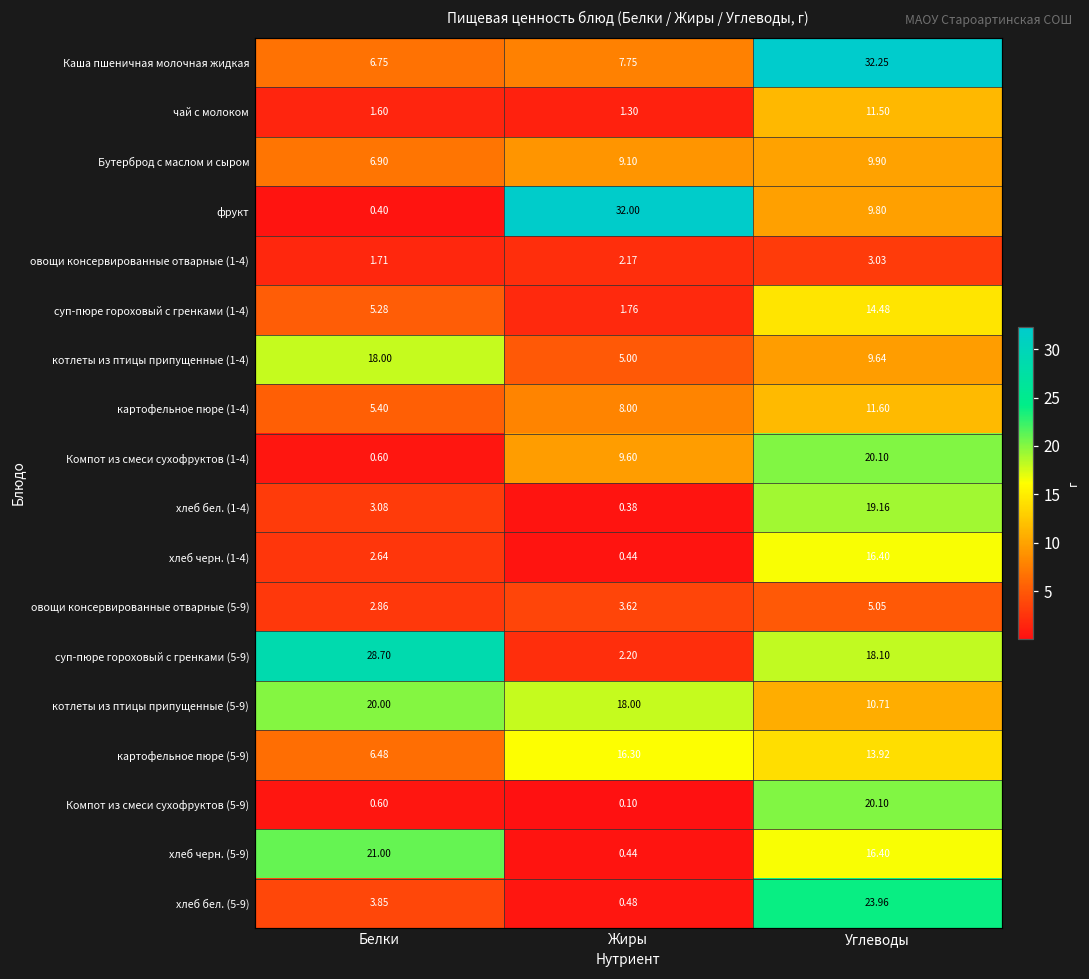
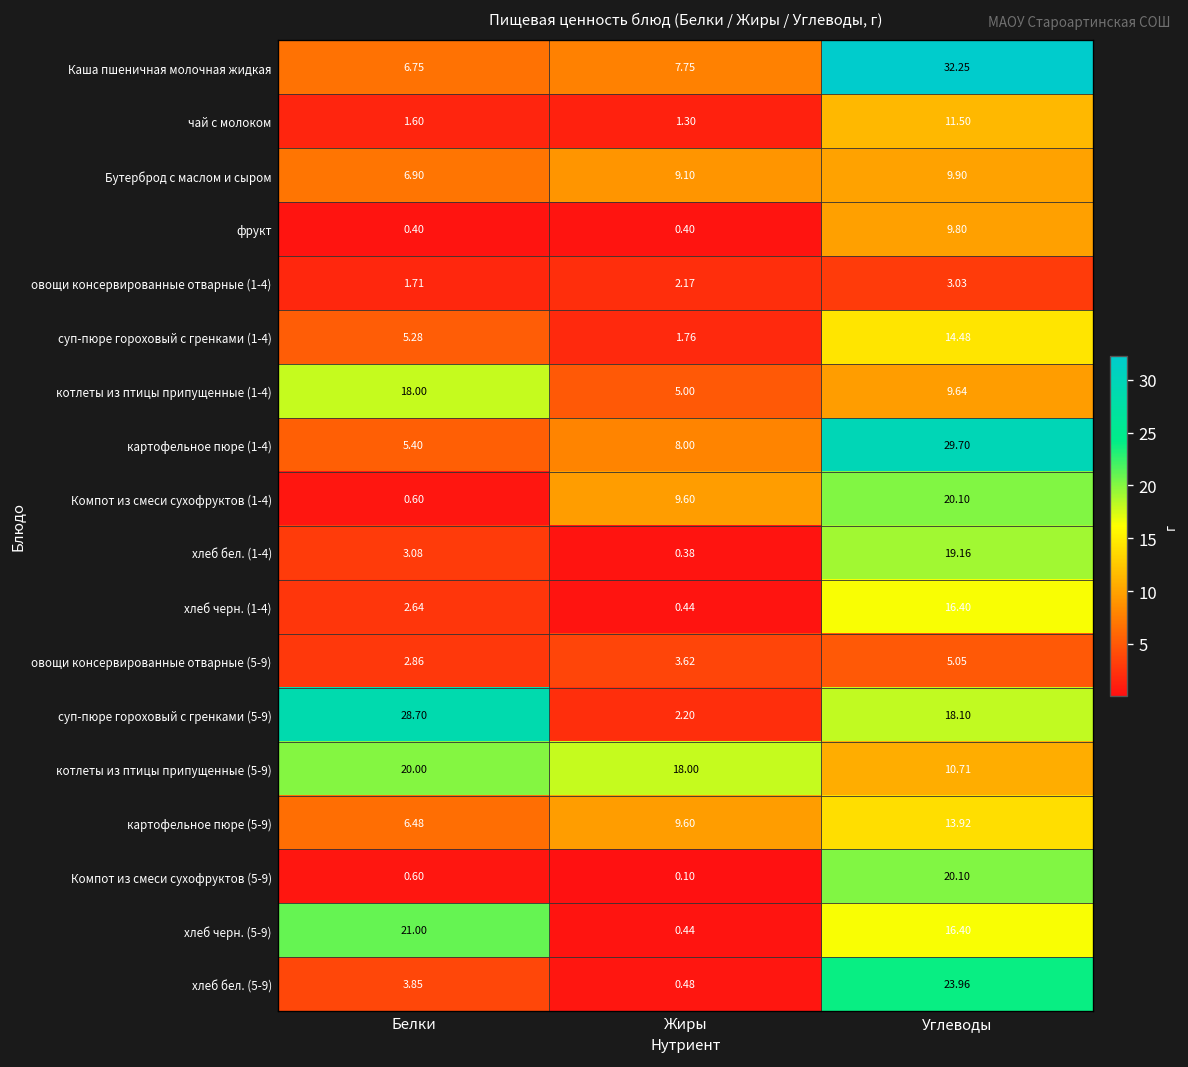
  {
    "Каша пшеничная молочная жидкая": {
      "Белки": 6.75,
      "Жиры": 7.75,
      "Углеводы": 32.25
    },
    "чай с молоком": {
      "Белки": 1.60,
      "Жиры": 1.30,
      "Углеводы": 11.50
    },
    "Бутерброд с маслом и сыром": {
      "Белки": 6.90,
      "Жиры": 9.10,
      "Углеводы": 9.90
    },
    "фрукт": {
      "Белки": 0.40,
-     "Жиры": 32.00,
+     "Жиры": 0.40,
      "Углеводы": 9.80
    },
    "овощи консервированные отварные (1-4)": {
      "Белки": 1.71,
      "Жиры": 2.17,
      "Углеводы": 3.03
    },
    "суп-пюре гороховый с гренками (1-4)": {
      "Белки": 5.28,
      "Жиры": 1.76,
      "Углеводы": 14.48
    },
    "котлеты из птицы припущенные (1-4)": {
      "Белки": 18.00,
      "Жиры": 5.00,
      "Углеводы": 9.64
    },
    "картофельное пюре (1-4)": {
      "Белки": 5.40,
      "Жиры": 8.00,
-     "Углеводы": 11.60
+     "Углеводы": 29.70
    },
    "Компот из смеси сухофруктов (1-4)": {
      "Белки": 0.60,
      "Жиры": 9.60,
      "Углеводы": 20.10
    },
    "хлеб бел. (1-4)": {
      "Белки": 3.08,
      "Жиры": 0.38,
      "Углеводы": 19.16
    },
    "хлеб черн. (1-4)": {
      "Белки": 2.64,
      "Жиры": 0.44,
      "Углеводы": 16.40
    },
    "овощи консервированные отварные (5-9)": {
      "Белки": 2.86,
      "Жиры": 3.62,
      "Углеводы": 5.05
    },
    "суп-пюре гороховый с гренками (5-9)": {
      "Белки": 28.70,
      "Жиры": 2.20,
      "Углеводы": 18.10
    },
    "котлеты из птицы припущенные (5-9)": {
      "Белки": 20.00,
      "Жиры": 18.00,
      "Углеводы": 10.71
    },
    "картофельное пюре (5-9)": {
      "Белки": 6.48,
-     "Жиры": 16.30,
+     "Жиры": 9.60,
      "Углеводы": 13.92
    },
    "Компот из смеси сухофруктов (5-9)": {
      "Белки": 0.60,
      "Жиры": 0.10,
      "Углеводы": 20.10
    },
    "хлеб черн. (5-9)": {
      "Белки": 21.00,
      "Жиры": 0.44,
      "Углеводы": 16.40
    },
    "хлеб бел. (5-9)": {
      "Белки": 3.85,
      "Жиры": 0.48,
      "Углеводы": 23.96
    }
  }
